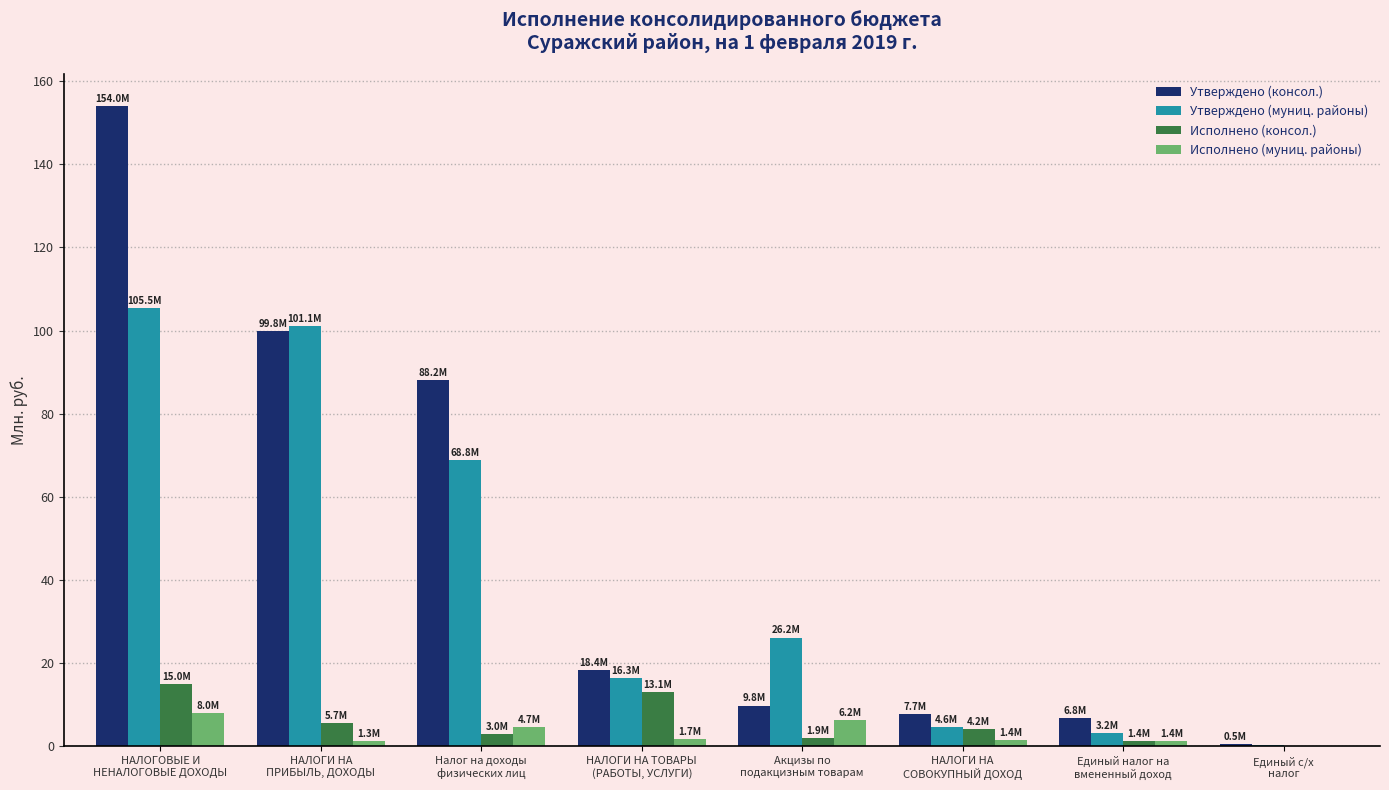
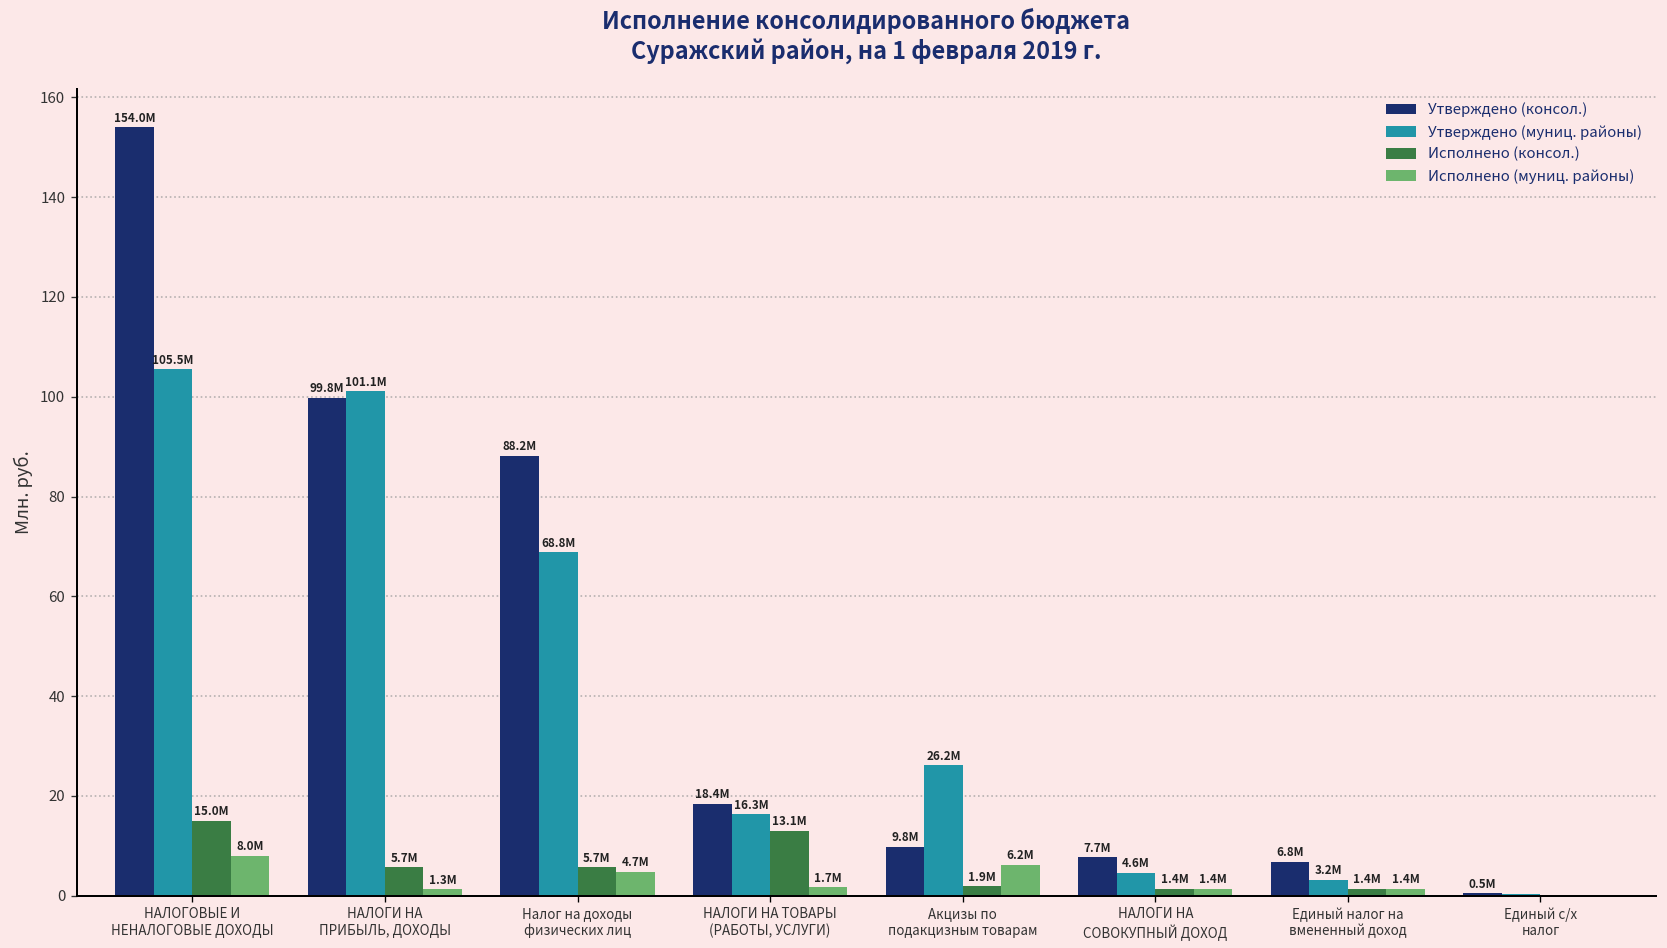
  {
    "Утверждено (консол.)": {
      "НАЛОГОВЫЕ И НЕНАЛОГОВЫЕ ДОХОДЫ": "154.0M",
      "НАЛОГИ НА ПРИБЫЛЬ, ДОХОДЫ": "99.8M",
      "Налог на доходы физических лиц": "88.2M",
      "НАЛОГИ НА ТОВАРЫ (РАБОТЫ, УСЛУГИ)": "18.4M",
      "Акцизы по подакцизным товарам": "9.8M",
      "НАЛОГИ НА СОВОКУПНЫЙ ДОХОД": "7.7M",
      "Единый налог на вмененный доход": "6.8M",
      "Единый с/х налог": "0.5M"
    },
    "Утверждено (муниц. районы)": {
      "НАЛОГОВЫЕ И НЕНАЛОГОВЫЕ ДОХОДЫ": "105.5M",
      "НАЛОГИ НА ПРИБЫЛЬ, ДОХОДЫ": "101.1M",
      "Налог на доходы физических лиц": "68.8M",
      "НАЛОГИ НА ТОВАРЫ (РАБОТЫ, УСЛУГИ)": "16.3M",
      "Акцизы по подакцизным товарам": "26.2M",
      "НАЛОГИ НА СОВОКУПНЫЙ ДОХОД": "4.6M",
      "Единый налог на вмененный доход": "3.2M"
    },
    "Исполнено (консол.)": {
      "НАЛОГОВЫЕ И НЕНАЛОГОВЫЕ ДОХОДЫ": "15.0M",
      "НАЛОГИ НА ПРИБЫЛЬ, ДОХОДЫ": "5.7M",
-     "Налог на доходы физических лиц": "3.0M",
+     "Налог на доходы физических лиц": "5.7M",
      "НАЛОГИ НА ТОВАРЫ (РАБОТЫ, УСЛУГИ)": "13.1M",
      "Акцизы по подакцизным товарам": "1.9M",
-     "НАЛОГИ НА СОВОКУПНЫЙ ДОХОД": "4.2M",
+     "НАЛОГИ НА СОВОКУПНЫЙ ДОХОД": "1.4M",
      "Единый налог на вмененный доход": "1.4M"
    },
    "Исполнено (муниц. районы)": {
      "НАЛОГОВЫЕ И НЕНАЛОГОВЫЕ ДОХОДЫ": "8.0M",
      "НАЛОГИ НА ПРИБЫЛЬ, ДОХОДЫ": "1.3M",
      "Налог на доходы физических лиц": "4.7M",
      "НАЛОГИ НА ТОВАРЫ (РАБОТЫ, УСЛУГИ)": "1.7M",
      "Акцизы по подакцизным товарам": "6.2M",
      "НАЛОГИ НА СОВОКУПНЫЙ ДОХОД": "1.4M",
      "Единый налог на вмененный доход": "1.4M"
    }
  }
